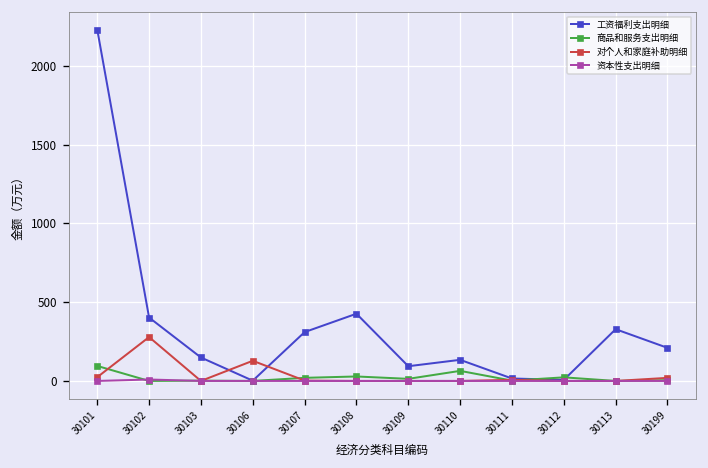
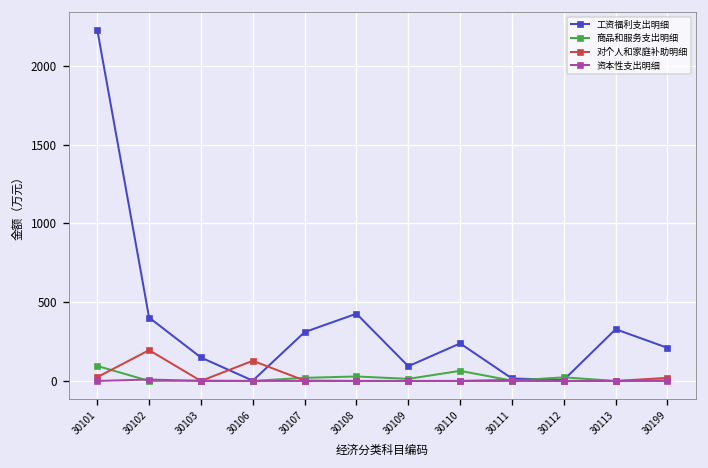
  {
    "工资福利支出明细": {
      "30101": 2230,
      "30102": 400,
      "30103": 150,
      "30107": 310,
      "30108": 430,
      "30109": 90,
-     "30110": 130,
+     "30110": 240,
      "30113": 330,
      "30199": 210
    },
    "商品和服务支出明细": {
      "30101": 100,
      "30108": 30,
      "30110": 60
    },
    "对个人和家庭补助明细": {
      "30101": 20,
-     "30102": 280,
+     "30102": 200,
      "30106": 130
    },
    "资本性支出明细": {
      "30101": 0
    }
  }
